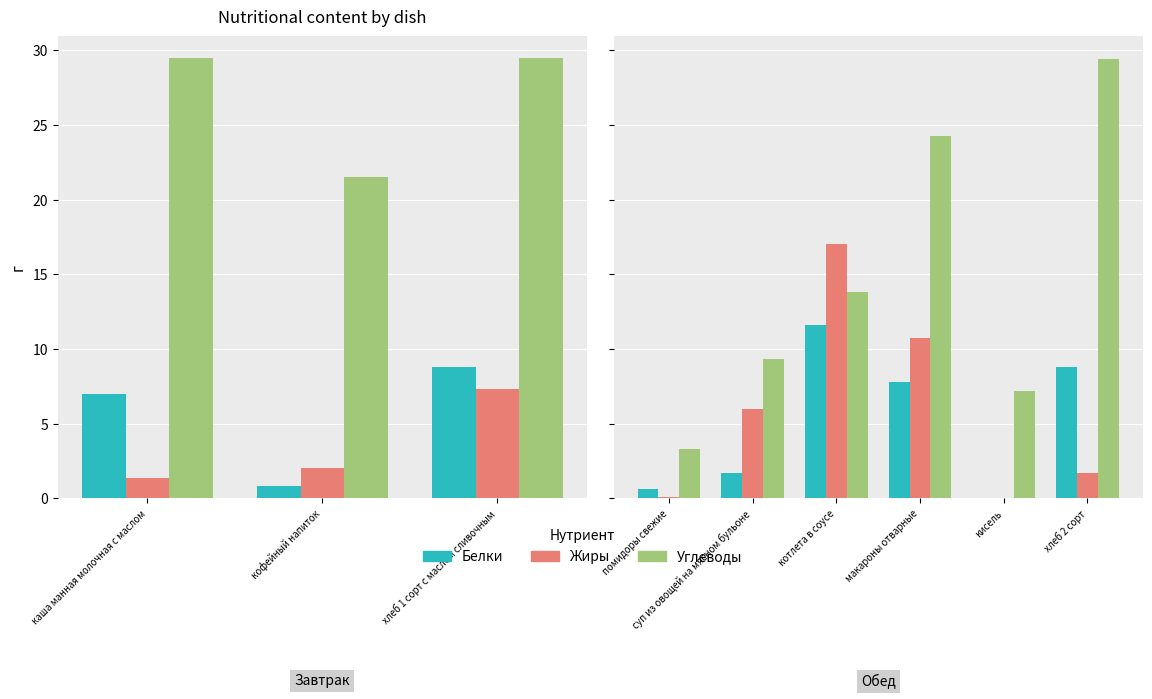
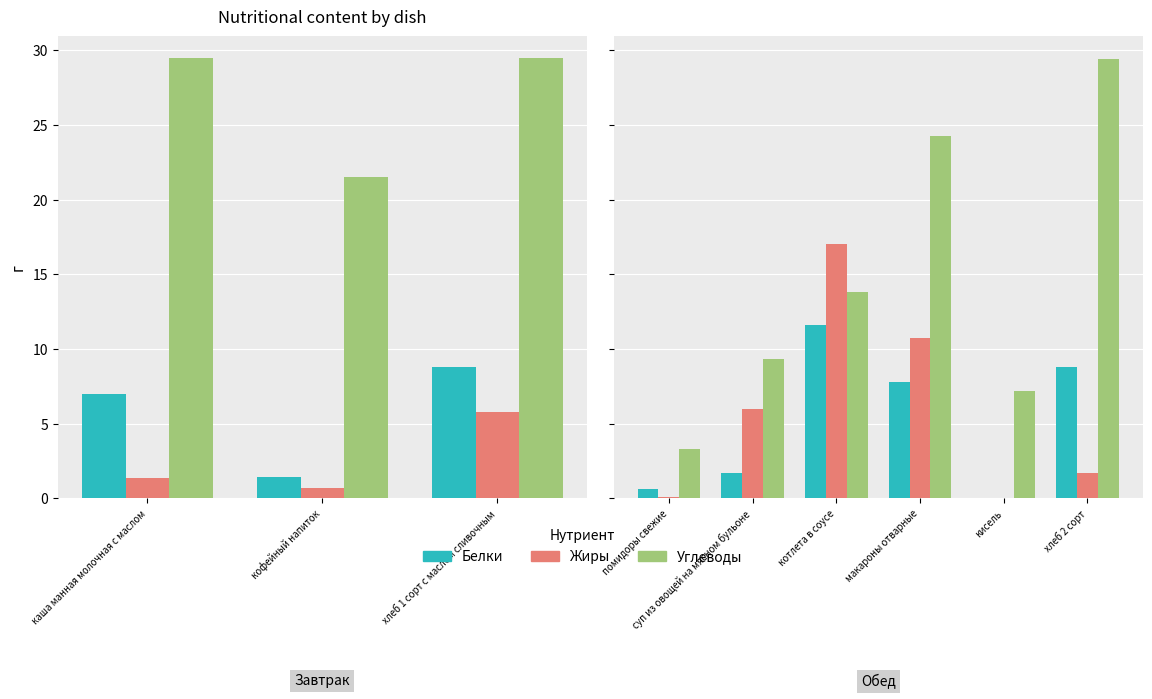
  {
    "Nutritional content by dish": {
      "Белки": {
        "каша манная молочная с маслом": 7.0,
-       "кофейный напиток": 0.8,
+       "кофейный напиток": 1.4,
        "хлеб 1 сорт с маслом сливочным": 8.8
      },
      "Жиры": {
        "каша манная молочная с маслом": 1.4,
-       "кофейный напиток": 2.0,
-       "хлеб 1 сорт с маслом сливочным": 7.3
+       "кофейный напиток": 0.7,
+       "хлеб 1 сорт с маслом сливочным": 5.8
      },
      "Углеводы": {
        "каша манная молочная с маслом": 29.5,
        "кофейный напиток": 21.5,
        "хлеб 1 сорт с маслом сливочным": 29.5
      }
    }
  }
